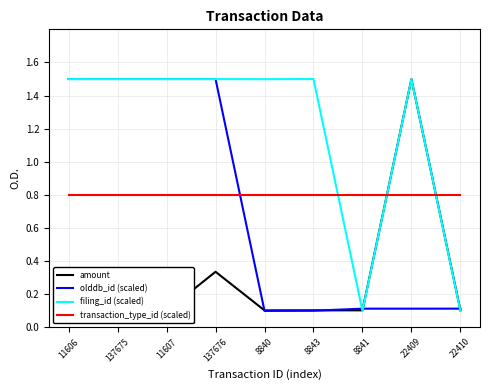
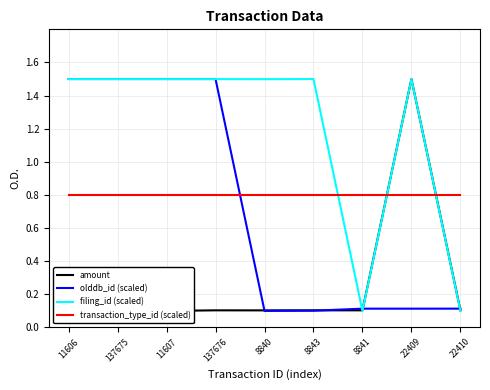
  {
    "amount": {
-     "137676": 0.34
+     "137676": 0.10
    },
    "olddb_id (scaled)": {
      "22409": 0.11
    },
    "filing_id (scaled)": {
      "8840": 1.50,
      "8843": 1.50
    },
    "transaction_type_id (scaled)": {
      "11606": 0.80,
      "137675": 0.80,
      "11607": 0.80,
      "137676": 0.80,
      "8840": 0.80,
      "8843": 0.80,
      "8841": 0.80,
      "22409": 0.80,
      "22410": 0.80
    }
  }
